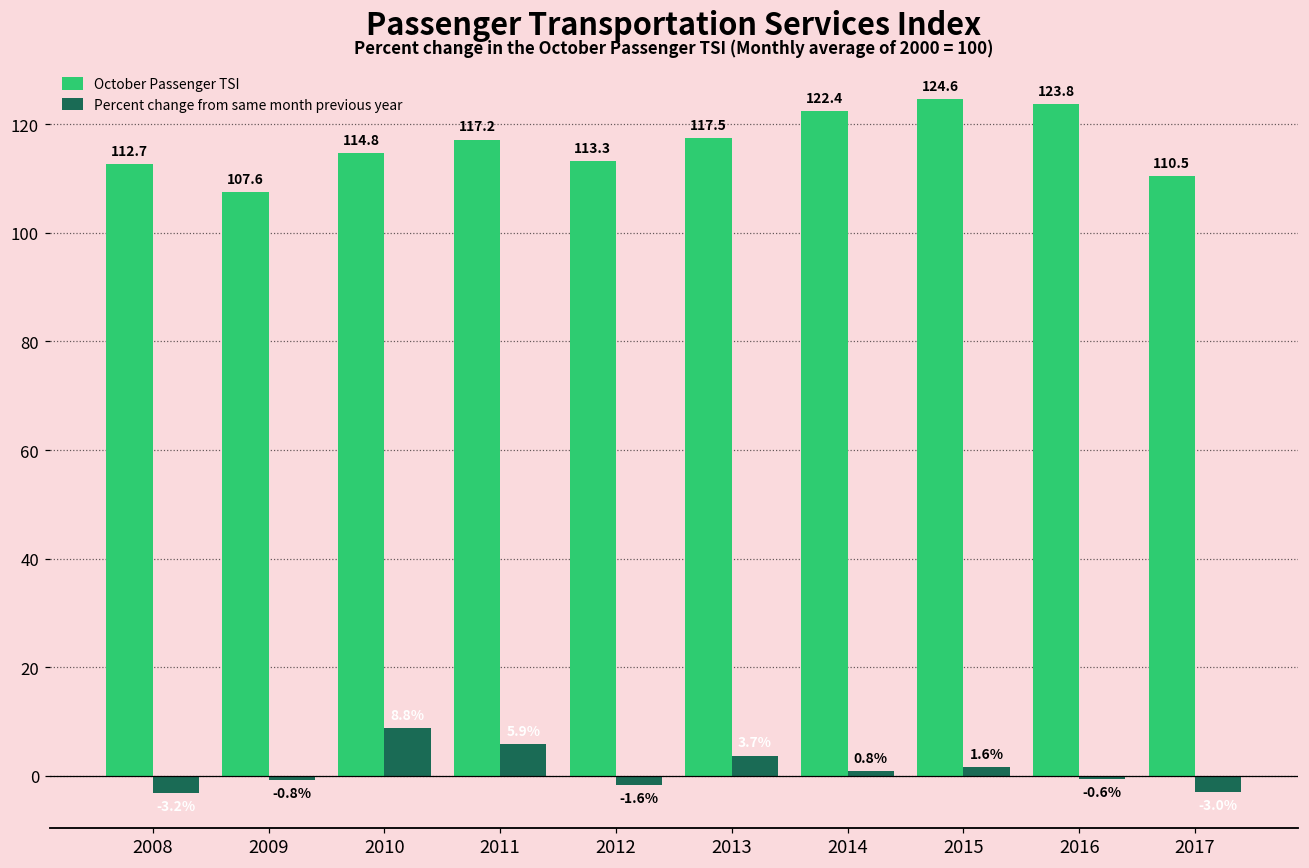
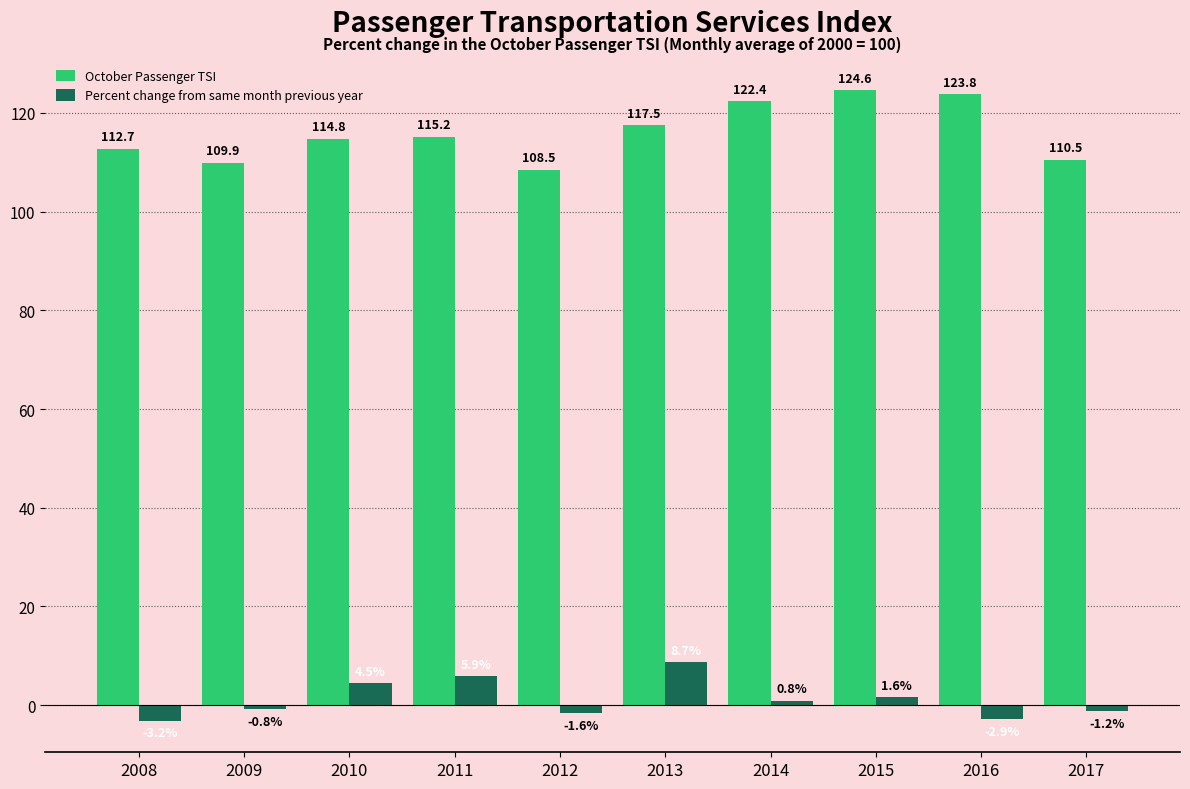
  {
    "October Passenger TSI": {
      "2008": 112.7,
-     "2009": 107.6,
+     "2009": 109.9,
      "2010": 114.8,
-     "2011": 117.2,
-     "2012": 113.3,
+     "2011": 115.2,
+     "2012": 108.5,
      "2013": 117.5,
      "2014": 122.4,
      "2015": 124.6,
      "2016": 123.8,
      "2017": 110.5
    },
    "Percent change from same month previous year": {
      "2008": -3,
-     "2010": 9,
+     "2010": 4,
      "2011": 6,
-     "2013": 4,
-     "2016": -1,
-     "2017": -3
+     "2013": 9,
+     "2016": -3,
+     "2017": -1
    }
  }
